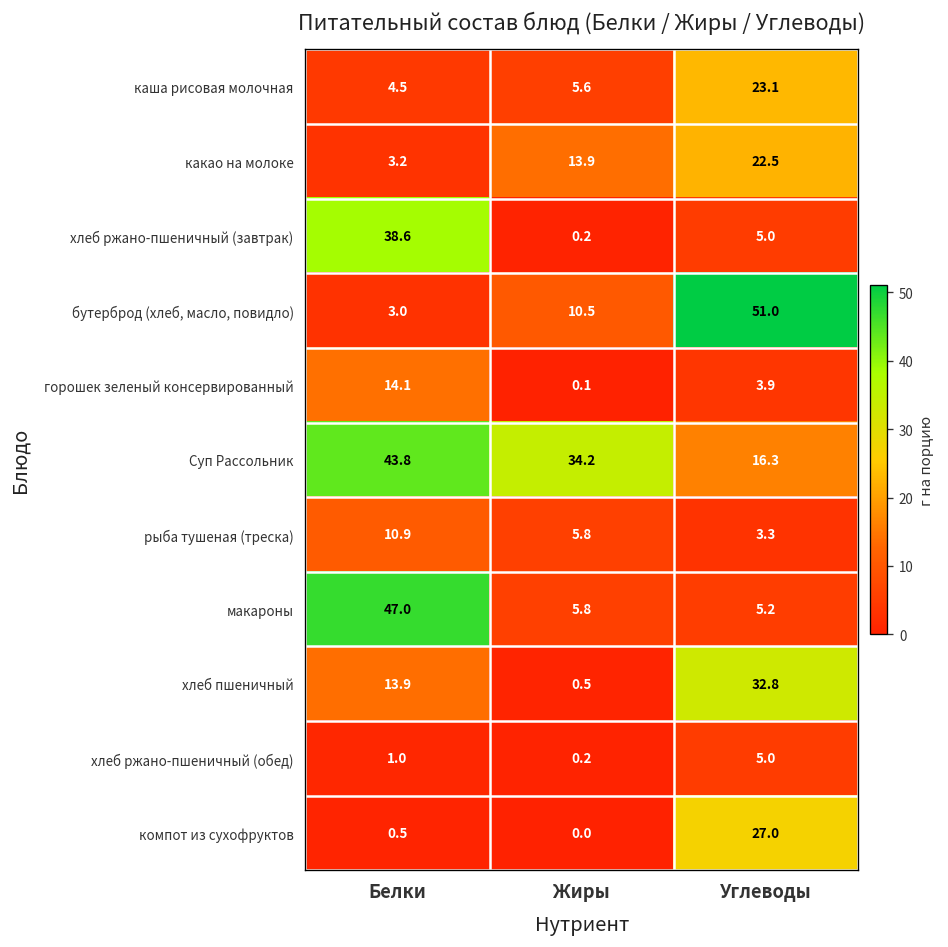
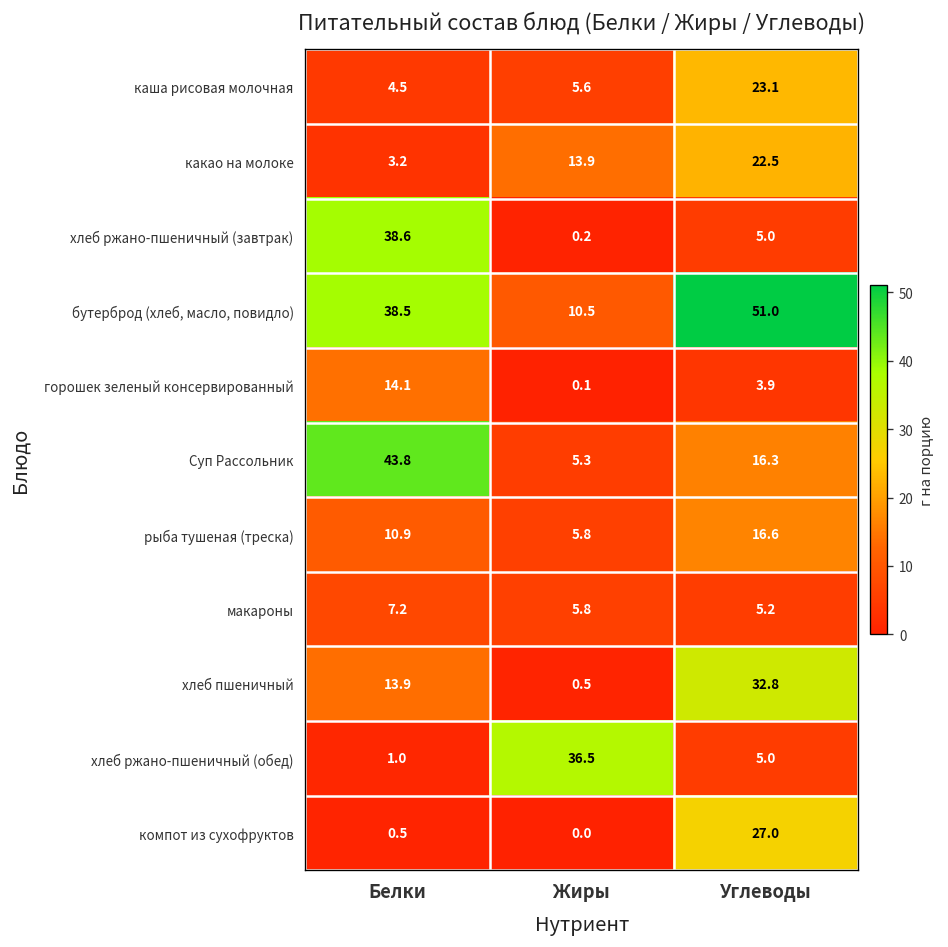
  {
    "каша рисовая молочная": {
      "Белки": 4.5,
      "Жиры": 5.6,
      "Углеводы": 23.1
    },
    "какао на молоке": {
      "Белки": 3.2,
      "Жиры": 13.9,
      "Углеводы": 22.5
    },
    "хлеб ржано-пшеничный (завтрак)": {
      "Белки": 38.6,
      "Жиры": 0.2,
      "Углеводы": 5.0
    },
    "бутерброд (хлеб, масло, повидло)": {
-     "Белки": 3.0,
+     "Белки": 38.5,
      "Жиры": 10.5,
      "Углеводы": 51.0
    },
    "горошек зеленый консервированный": {
      "Белки": 14.1,
      "Жиры": 0.1,
      "Углеводы": 3.9
    },
    "Суп Рассольник": {
      "Белки": 43.8,
-     "Жиры": 34.2,
+     "Жиры": 5.3,
      "Углеводы": 16.3
    },
    "рыба тушеная (треска)": {
      "Белки": 10.9,
      "Жиры": 5.8,
-     "Углеводы": 3.3
+     "Углеводы": 16.6
    },
    "макароны": {
-     "Белки": 47.0,
+     "Белки": 7.2,
      "Жиры": 5.8,
      "Углеводы": 5.2
    },
    "хлеб пшеничный": {
      "Белки": 13.9,
      "Жиры": 0.5,
      "Углеводы": 32.8
    },
    "хлеб ржано-пшеничный (обед)": {
      "Белки": 1.0,
-     "Жиры": 0.2,
+     "Жиры": 36.5,
      "Углеводы": 5.0
    },
    "компот из сухофруктов": {
      "Белки": 0.5,
      "Жиры": 0.0,
      "Углеводы": 27.0
    }
  }
